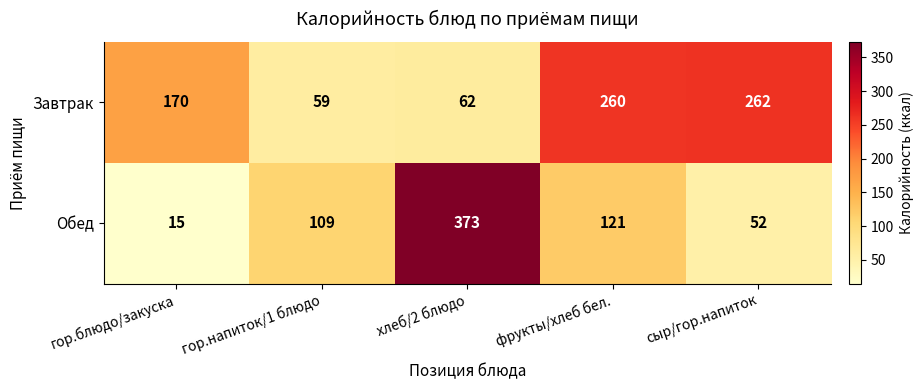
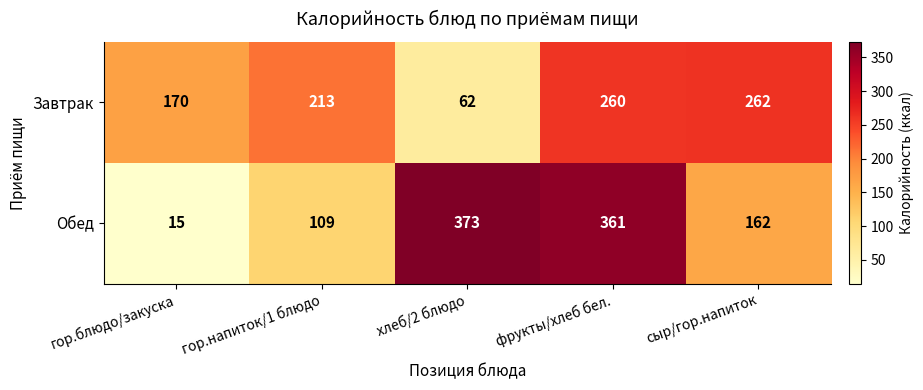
  {
    "Завтрак": {
      "гор.блюдо/закуска": 170,
-     "гор.напиток/1 блюдо": 59,
+     "гор.напиток/1 блюдо": 213,
      "хлеб/2 блюдо": 62,
      "фрукты/хлеб бел.": 260,
      "сыр/гор.напиток": 262
    },
    "Обед": {
      "гор.блюдо/закуска": 15,
      "гор.напиток/1 блюдо": 109,
      "хлеб/2 блюдо": 373,
-     "фрукты/хлеб бел.": 121,
-     "сыр/гор.напиток": 52
+     "фрукты/хлеб бел.": 361,
+     "сыр/гор.напиток": 162
    }
  }
